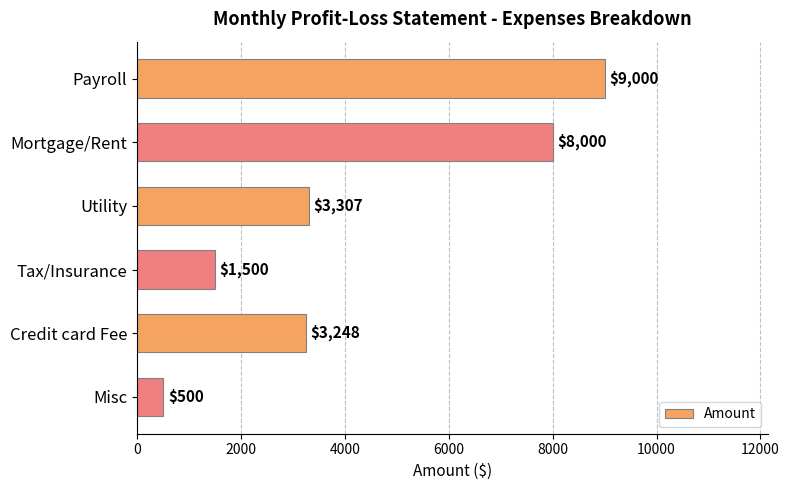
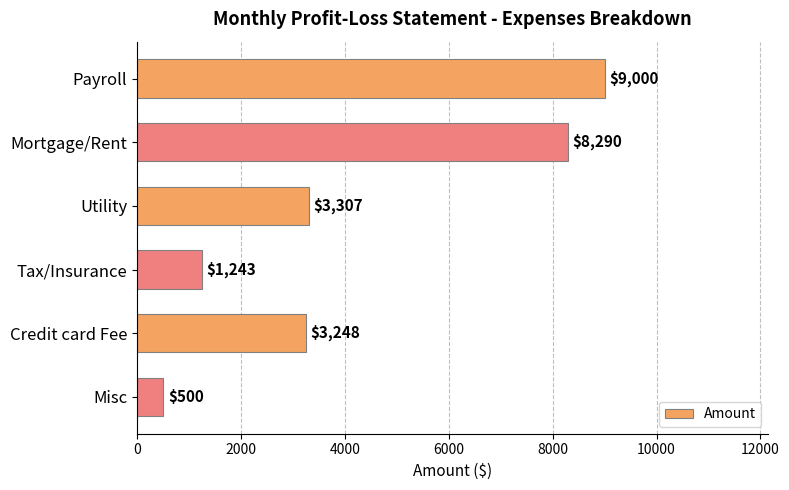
  {
    "Payroll": "$9,000",
-   "Mortgage/Rent": "$8,000",
+   "Mortgage/Rent": "$8,290",
    "Utility": "$3,307",
-   "Tax/Insurance": "$1,500",
+   "Tax/Insurance": "$1,243",
    "Credit card Fee": "$3,248",
    "Misc": "$500"
  }
